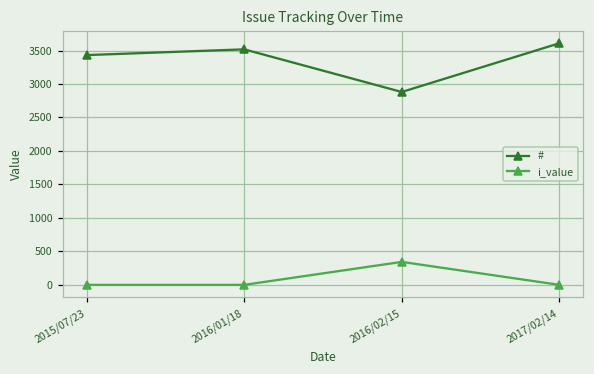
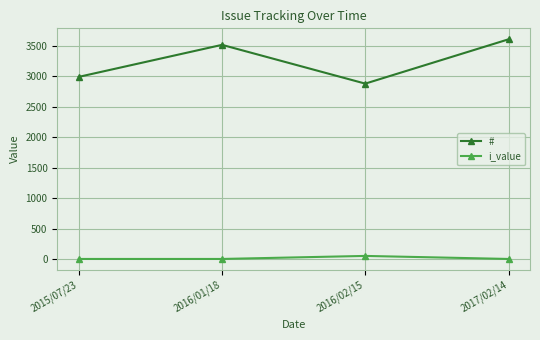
  {
    "#": {
-     "2015/07/23": 3400,
+     "2015/07/23": 3000,
      "2016/01/18": 3500,
      "2016/02/15": 2900,
      "2017/02/14": 3600
    },
    "i_value": {
      "2015/07/23": 0,
      "2016/01/18": 0,
-     "2016/02/15": 300,
+     "2016/02/15": 100,
      "2017/02/14": 0
    }
  }
